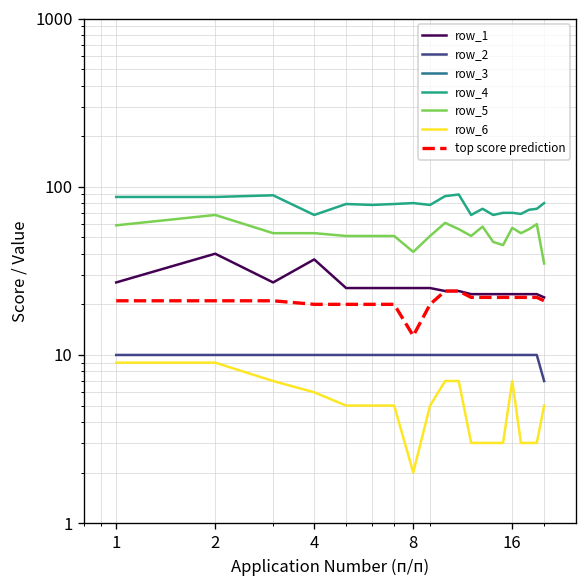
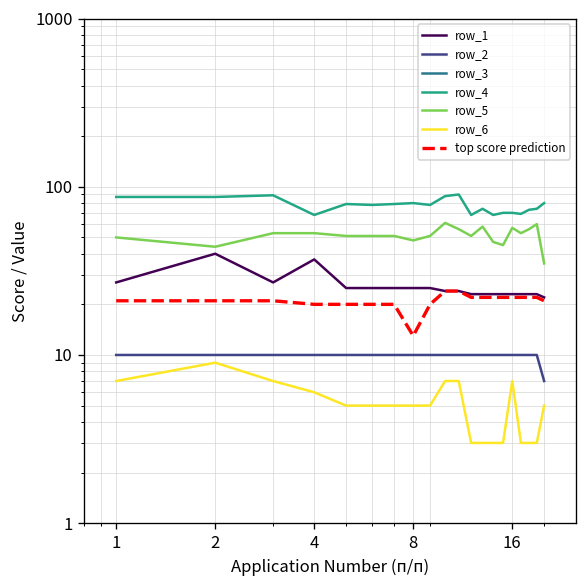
  {
    "row_1": {
      "1": 27,
      "2": 40,
      "4": 37,
      "8": 25,
      "16": 23
    },
    "row_5": {
-     "1": 59,
-     "2": 70,
+     "1": 50,
+     "2": 44,
      "4": 53,
-     "8": 41,
+     "8": 48,
      "16": 57
    },
    "row_6": {
-     "1": 9,
+     "1": 7,
      "2": 9,
      "4": 6,
-     "8": 2,
+     "8": 5,
      "16": 7
    },
    "top score prediction": {
      "1": 21,
      "2": 21,
      "4": 20,
      "8": 13,
      "16": 22
    }
  }
